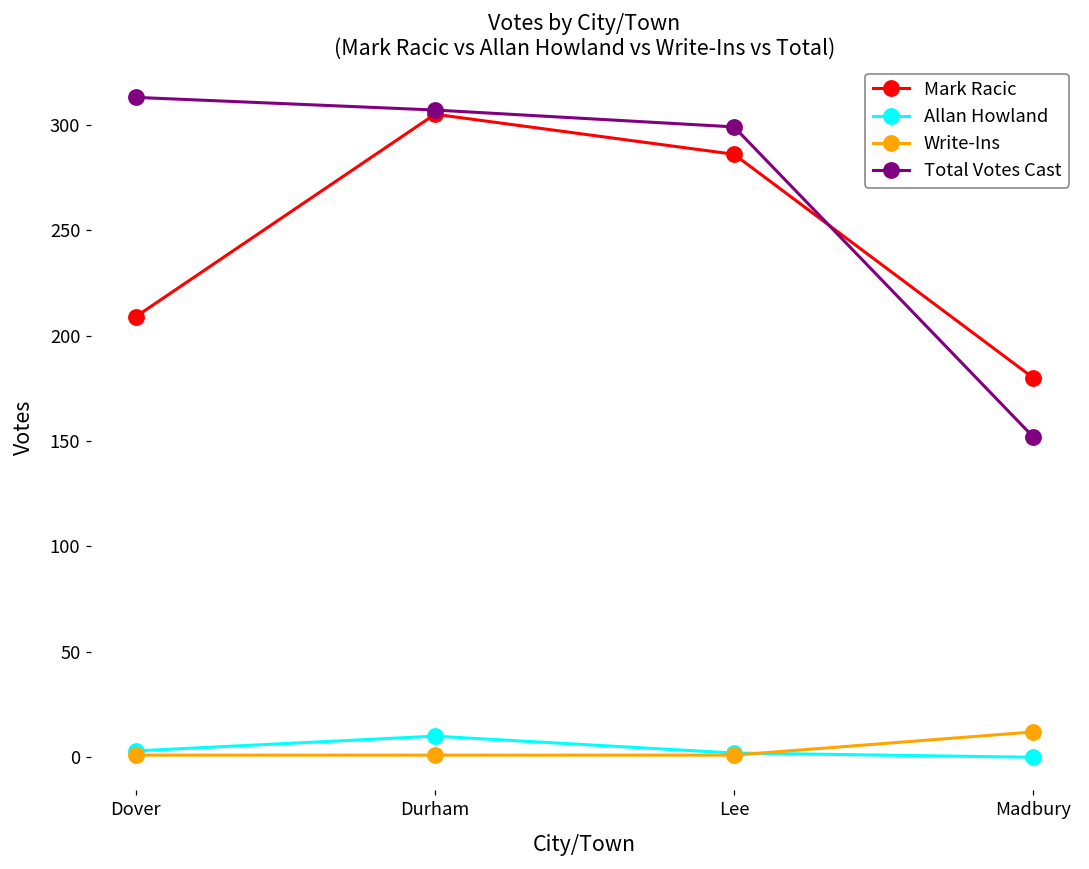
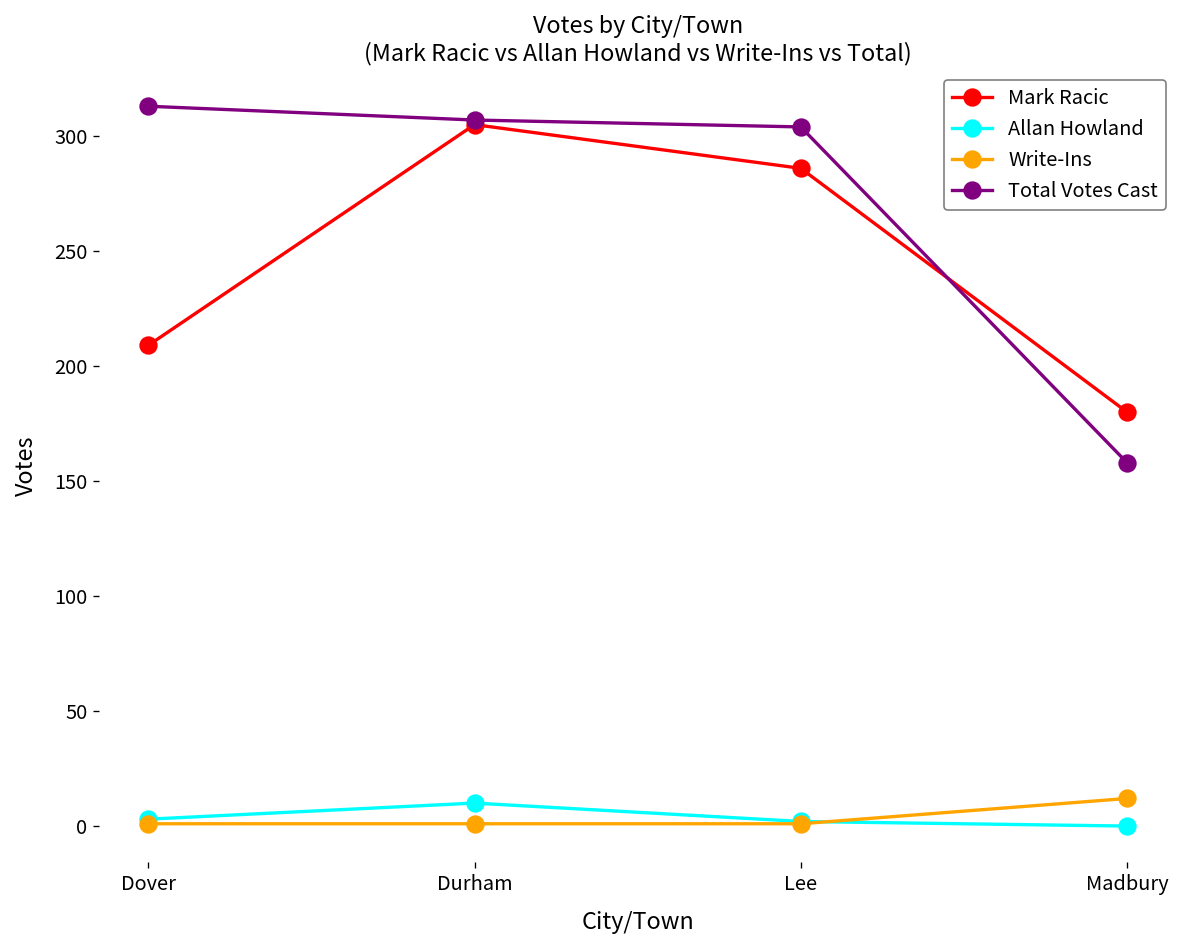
  {
    "Mark Racic": {
      "Dover": 209,
      "Durham": 305,
      "Lee": 286,
      "Madbury": 180
    },
    "Allan Howland": {
      "Dover": 3,
      "Durham": 10,
      "Madbury": 0
    },
    "Write-Ins": {
      "Dover": 1,
      "Durham": 1,
      "Madbury": 12
    },
    "Total Votes Cast": {
      "Dover": 313,
      "Durham": 307,
-     "Lee": 299,
-     "Madbury": 152
+     "Lee": 304,
+     "Madbury": 158
    }
  }
